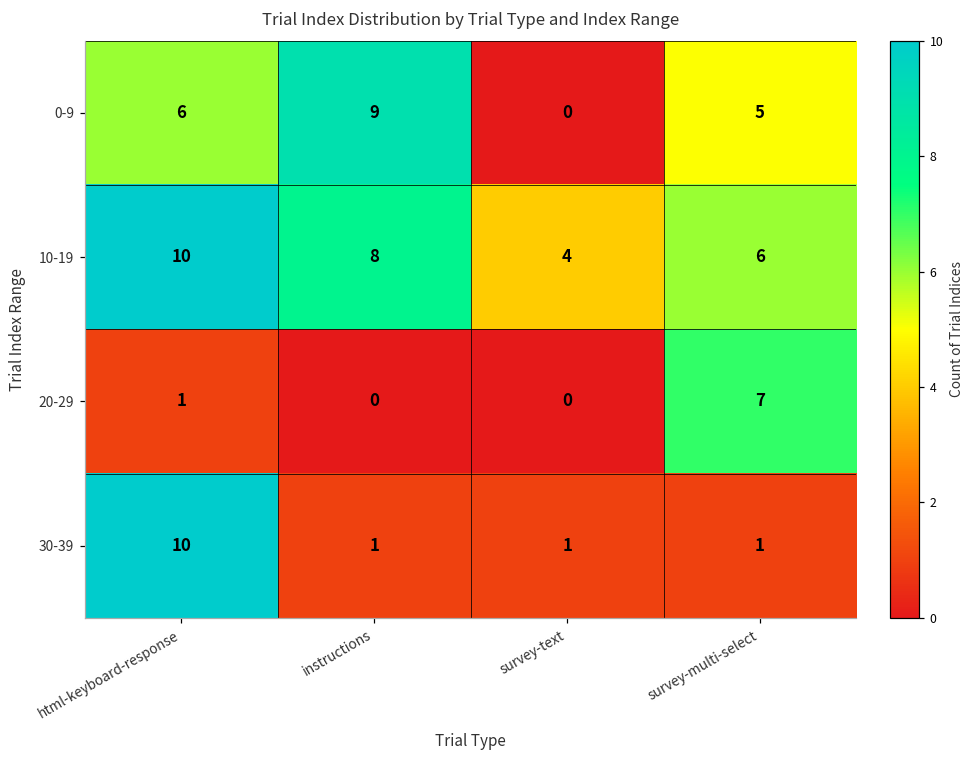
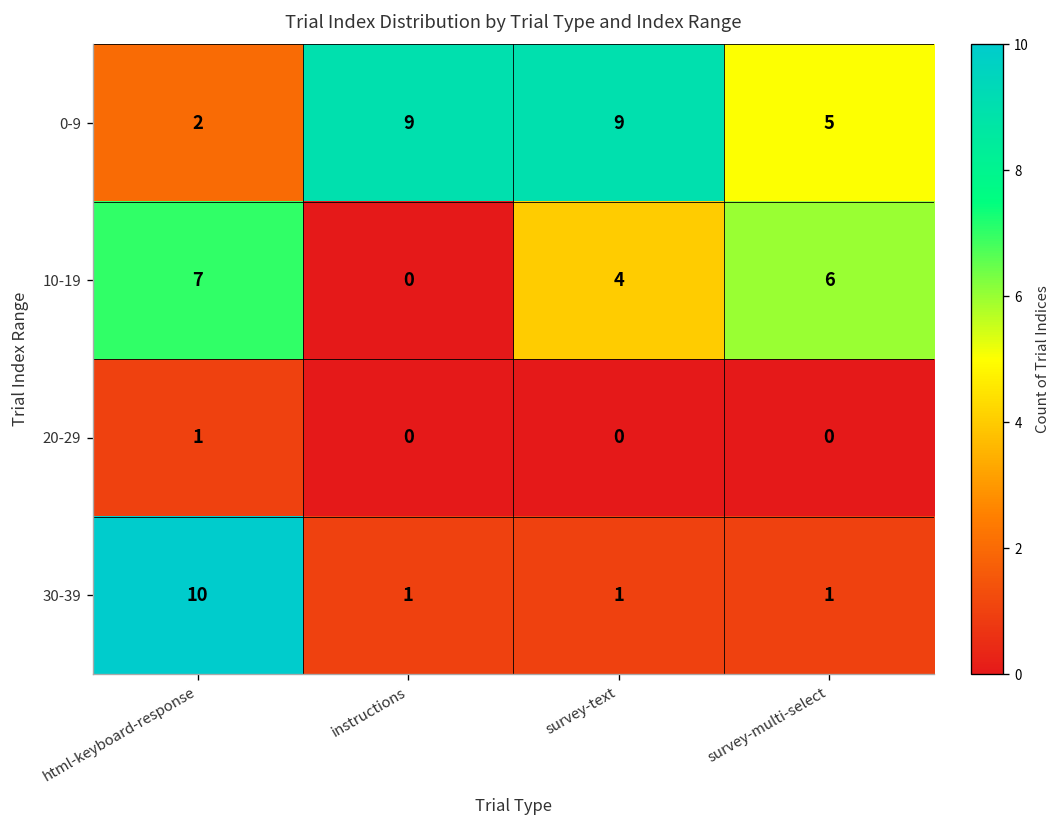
  {
    "0-9": {
-     "html-keyboard-response": 6,
+     "html-keyboard-response": 2,
      "instructions": 9,
-     "survey-text": 0,
+     "survey-text": 9,
      "survey-multi-select": 5
    },
    "10-19": {
-     "html-keyboard-response": 10,
-     "instructions": 8,
+     "html-keyboard-response": 7,
+     "instructions": 0,
      "survey-text": 4,
      "survey-multi-select": 6
    },
    "20-29": {
      "html-keyboard-response": 1,
      "instructions": 0,
      "survey-text": 0,
-     "survey-multi-select": 7
+     "survey-multi-select": 0
    },
    "30-39": {
      "html-keyboard-response": 10,
      "instructions": 1,
      "survey-text": 1,
      "survey-multi-select": 1
    }
  }
